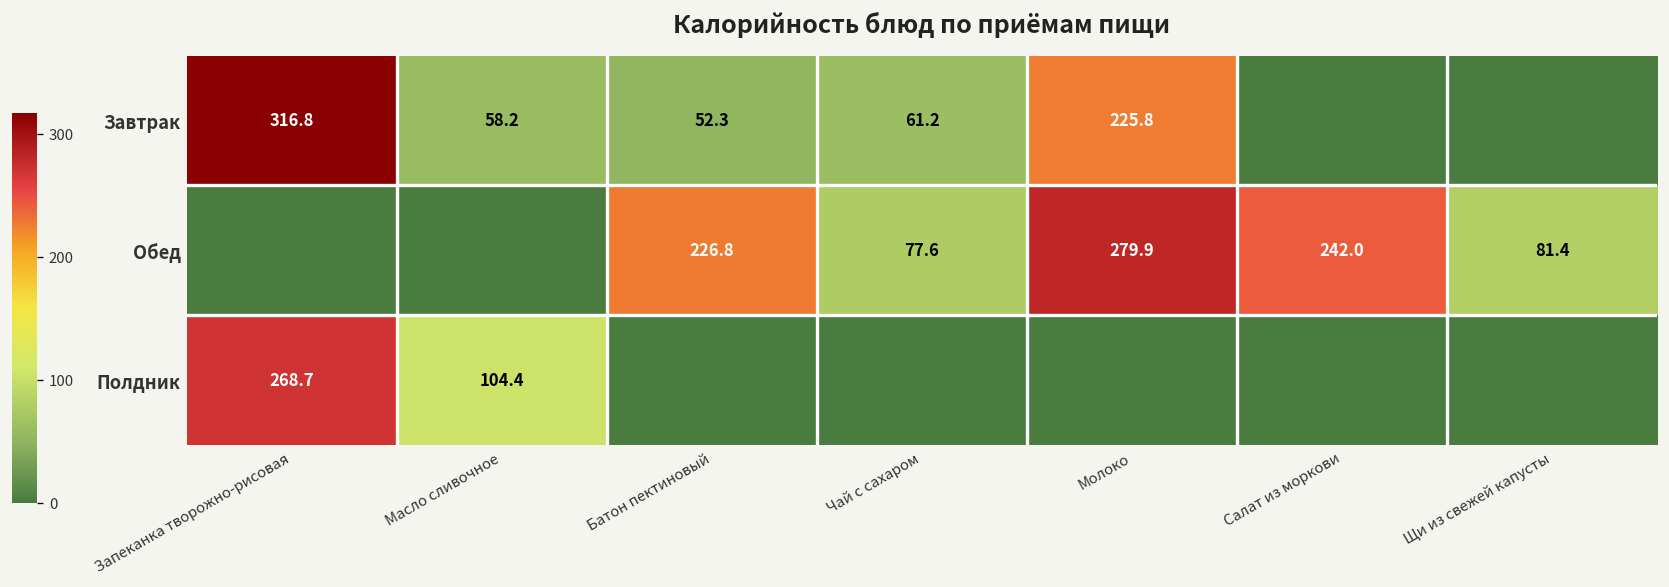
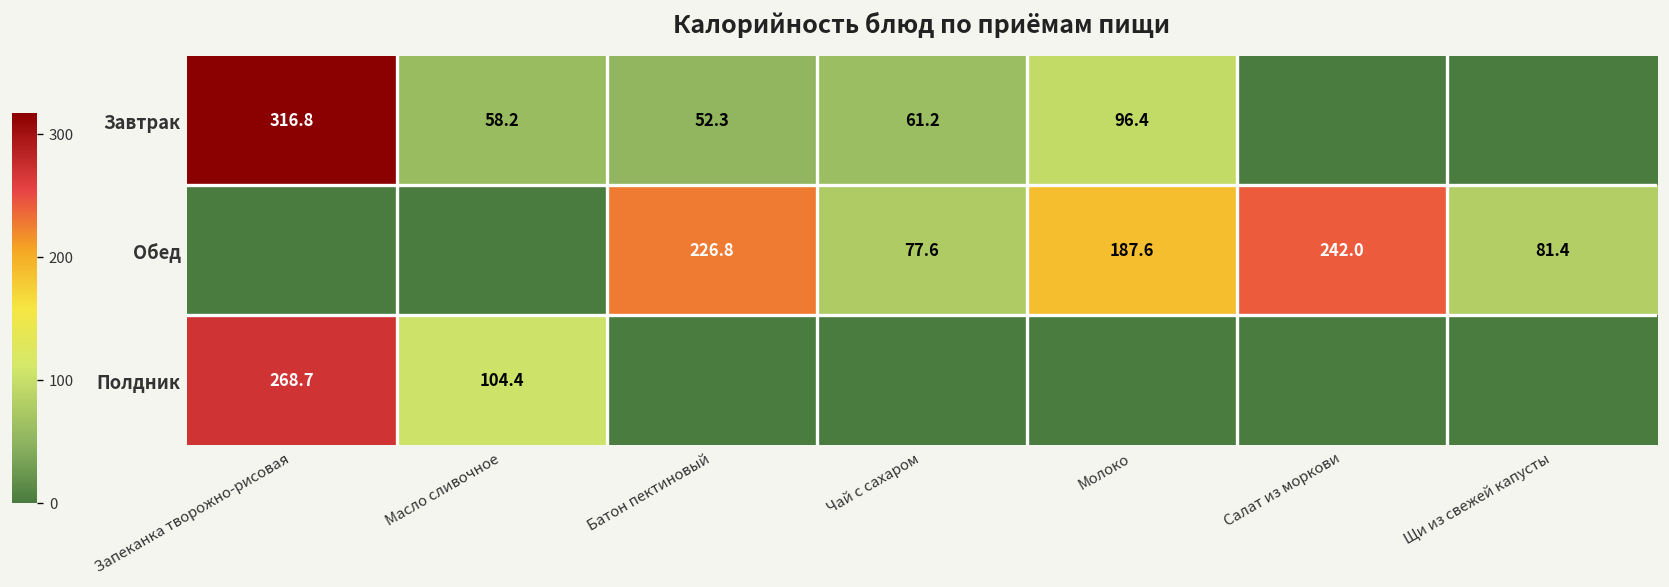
  {
    "Завтрак": {
      "Запеканка творожно-рисовая": 316.8,
      "Масло сливочное": 58.2,
      "Батон пектиновый": 52.3,
      "Чай с сахаром": 61.2,
-     "Молоко": 225.8
+     "Молоко": 96.4
    },
    "Обед": {
      "Батон пектиновый": 226.8,
      "Чай с сахаром": 77.6,
-     "Молоко": 279.9,
+     "Молоко": 187.6,
      "Салат из моркови": 242.0,
      "Щи из свежей капусты": 81.4
    },
    "Полдник": {
      "Запеканка творожно-рисовая": 268.7,
      "Масло сливочное": 104.4
    }
  }
